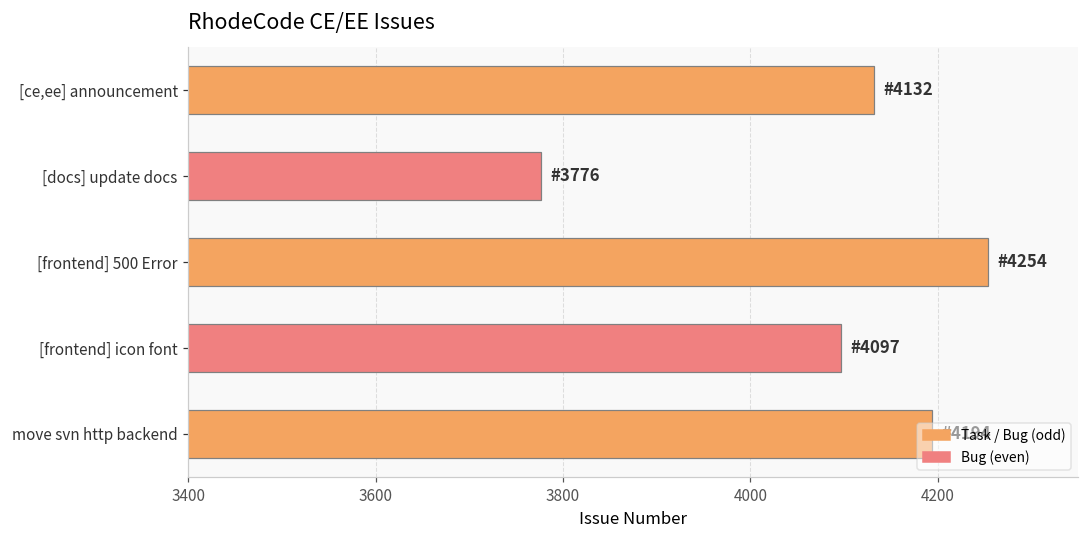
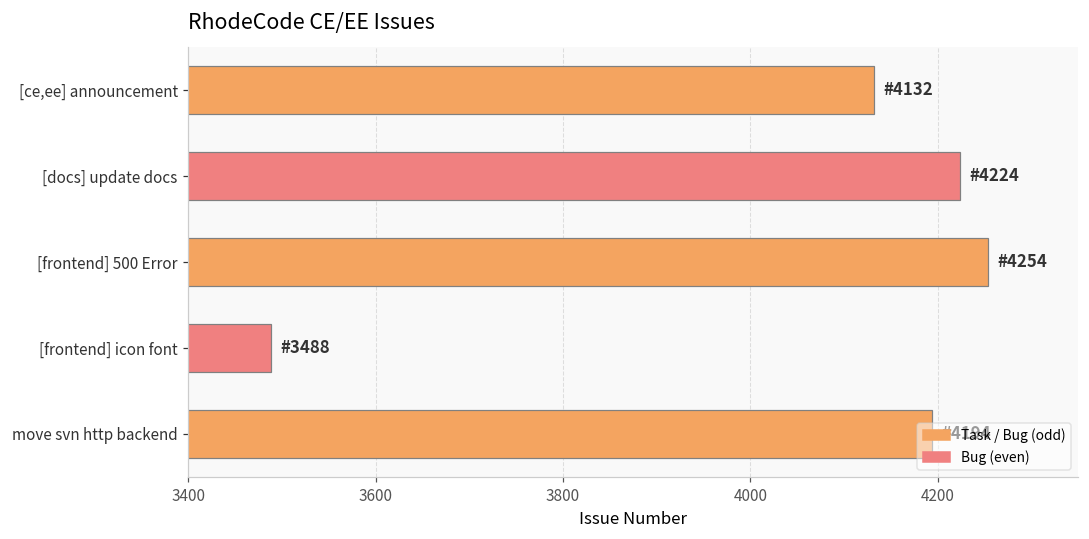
  {
    "[ce,ee] announcement": 4132,
-   "[docs] update docs": 3776,
+   "[docs] update docs": 4224,
    "[frontend] 500 Error": 4254,
-   "[frontend] icon font": 4097
+   "[frontend] icon font": 3488
  }
